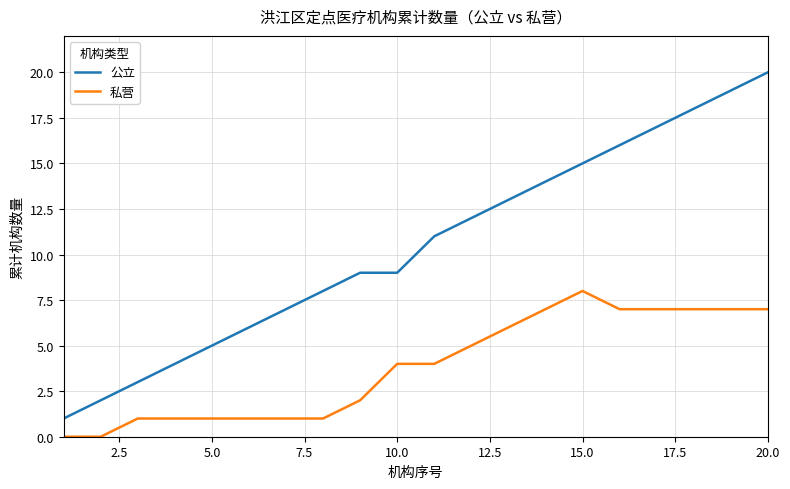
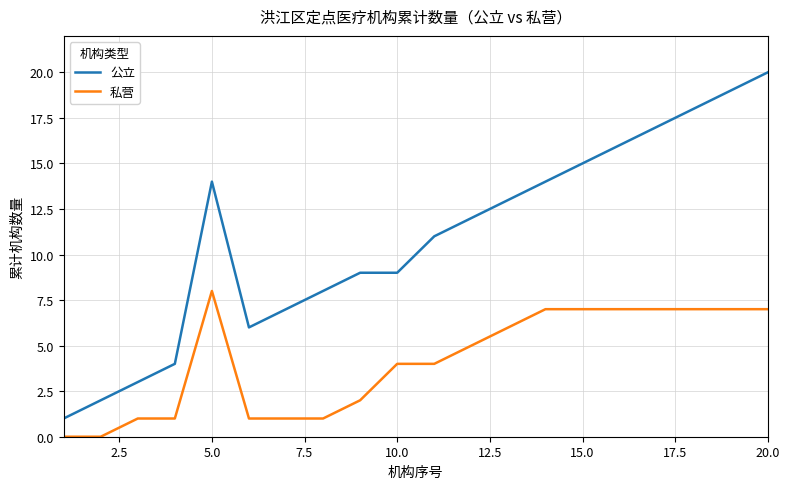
  {
    "公立": {
-     "5.0": 5,
+     "5.0": 14,
      "10.0": 9,
      "15.0": 15,
      "20.0": 20
    },
    "私营": {
-     "5.0": 1,
+     "5.0": 8,
      "10.0": 4,
-     "15.0": 8,
+     "15.0": 7,
      "20.0": 7
    }
  }
